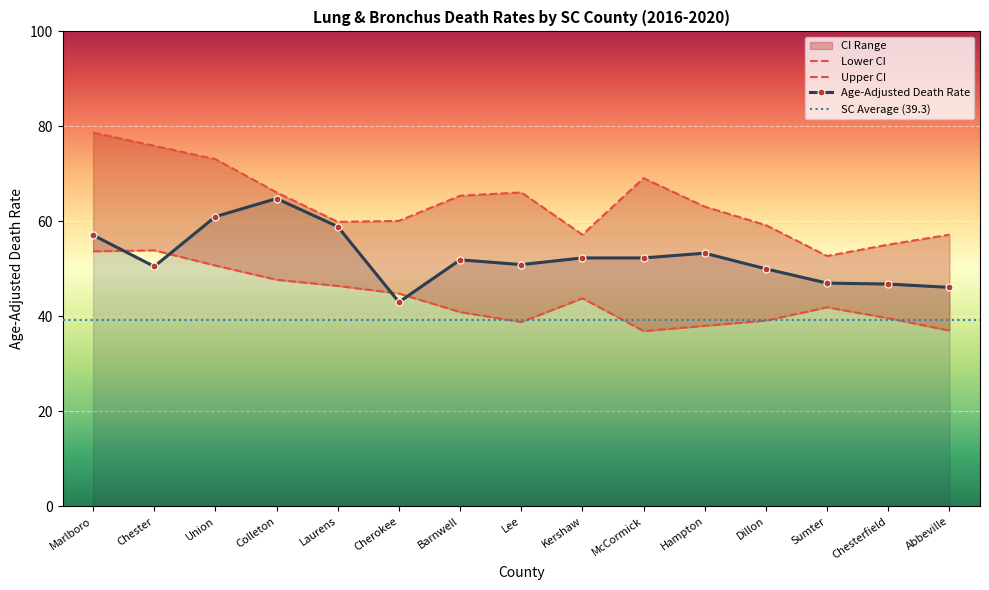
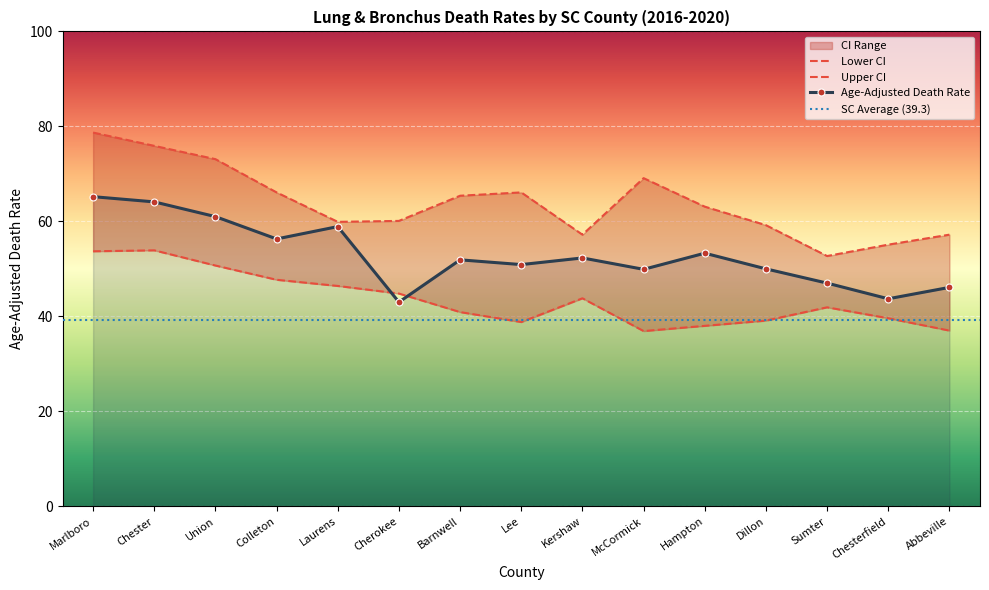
  {
    "Age-Adjusted Death Rate": {
-     "Marlboro": 57,
-     "Chester": 51,
+     "Marlboro": 65,
+     "Chester": 64,
      "Union": 61,
-     "Colleton": 65,
+     "Colleton": 56,
      "Laurens": 59,
      "Cherokee": 43,
      "Barnwell": 52,
      "Lee": 51,
      "Kershaw": 52,
-     "McCormick": 52,
+     "McCormick": 50,
      "Hampton": 53,
      "Dillon": 50,
      "Sumter": 47,
-     "Chesterfield": 47,
+     "Chesterfield": 44,
      "Abbeville": 46
    }
  }
